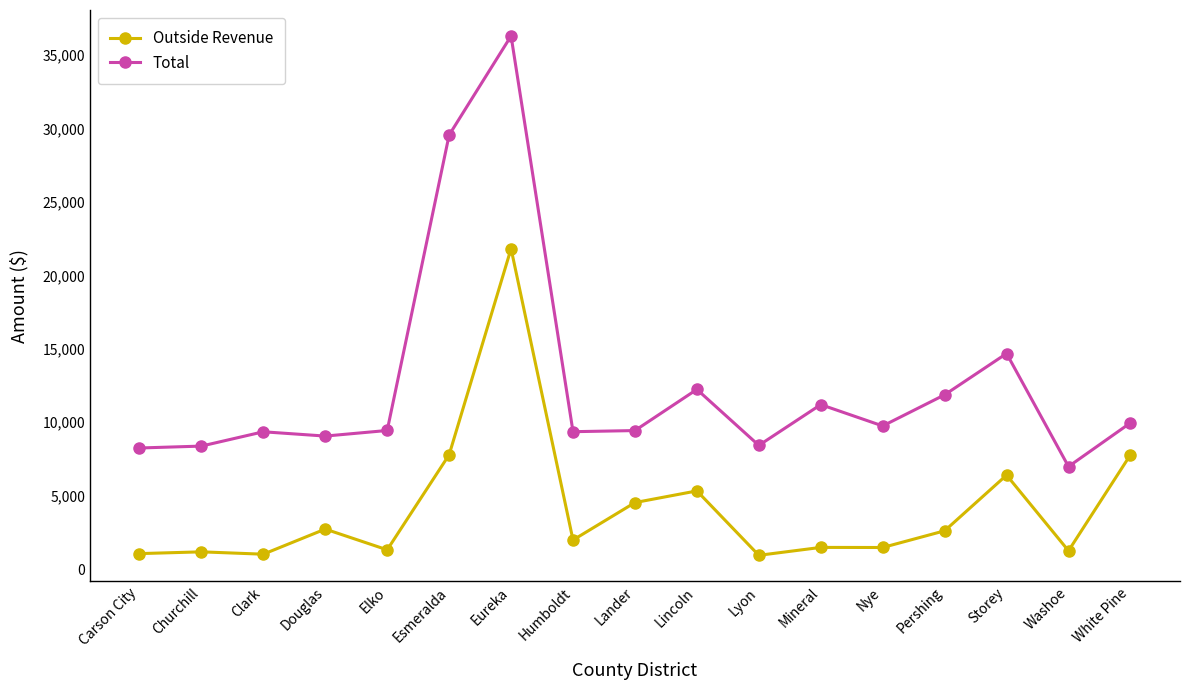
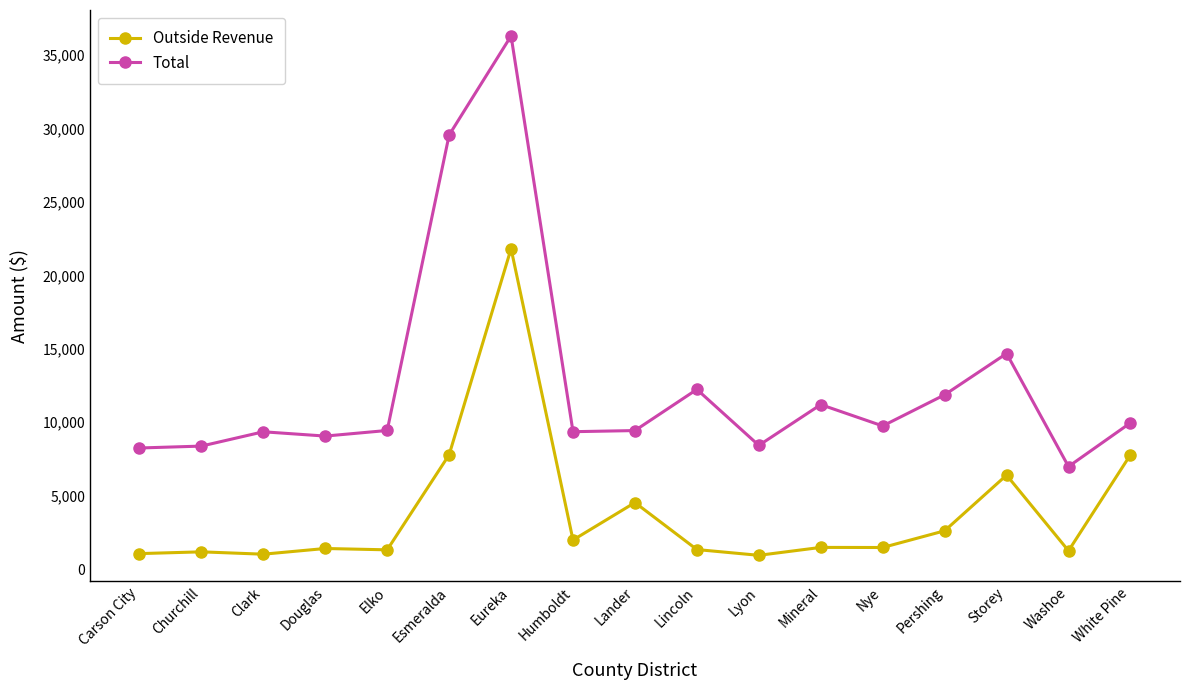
  {
    "Outside Revenue": {
      "Carson City": "1,100",
      "Churchill": "1,200",
      "Clark": "1,000",
-     "Douglas": "2,700",
+     "Douglas": "1,400",
      "Elko": "1,300",
      "Esmeralda": "7,800",
      "Eureka": "21,800",
      "Humboldt": "2,000",
      "Lander": "4,500",
-     "Lincoln": "5,300",
+     "Lincoln": "1,300",
      "Lyon": "900",
      "Mineral": "1,500",
      "Nye": "1,500",
      "Pershing": "2,600",
      "Storey": "6,400",
      "Washoe": "1,200",
      "White Pine": "7,800"
    },
    "Total": {
      "Carson City": "8,200",
      "Churchill": "8,400",
      "Clark": "9,300",
      "Douglas": "9,100",
      "Elko": "9,400",
      "Esmeralda": "29,600",
      "Eureka": "36,300",
      "Humboldt": "9,400",
      "Lander": "9,400",
      "Lincoln": "12,200",
      "Lyon": "8,400",
      "Mineral": "11,200",
      "Nye": "9,700",
      "Pershing": "11,900",
      "Storey": "14,700",
      "Washoe": "7,000",
      "White Pine": "10,000"
    }
  }
